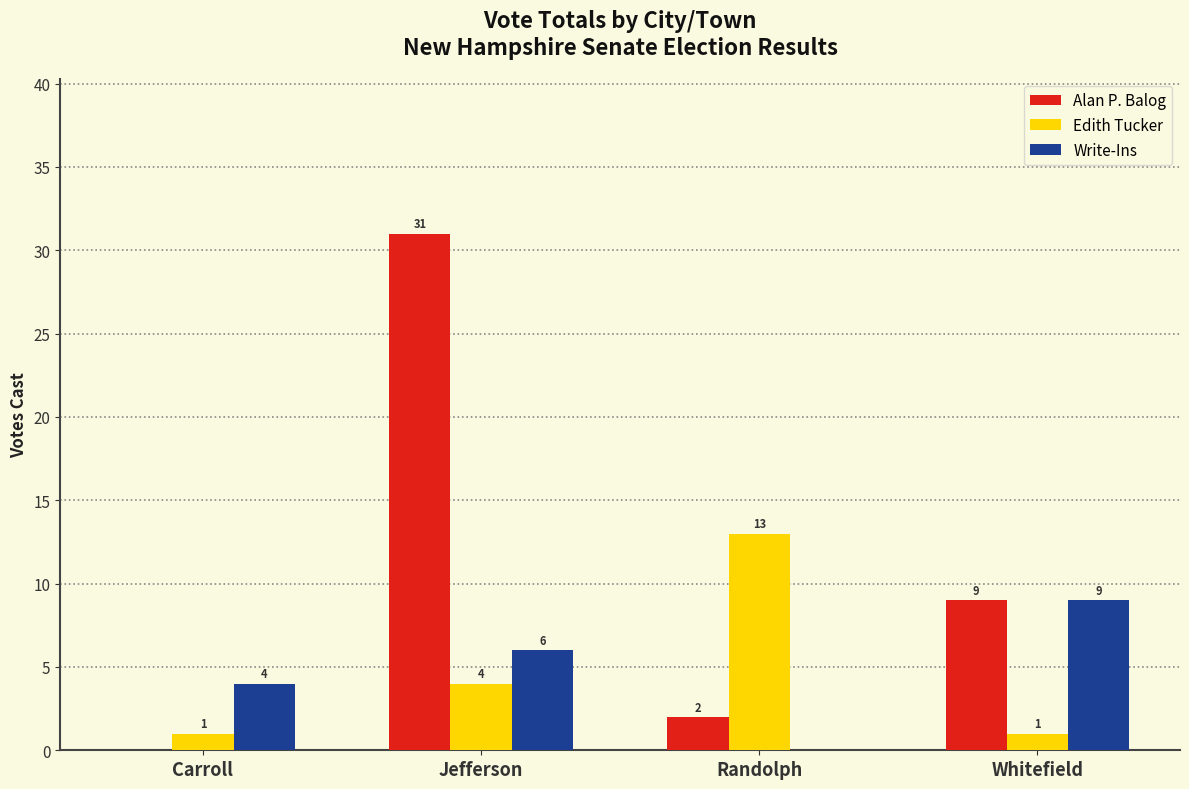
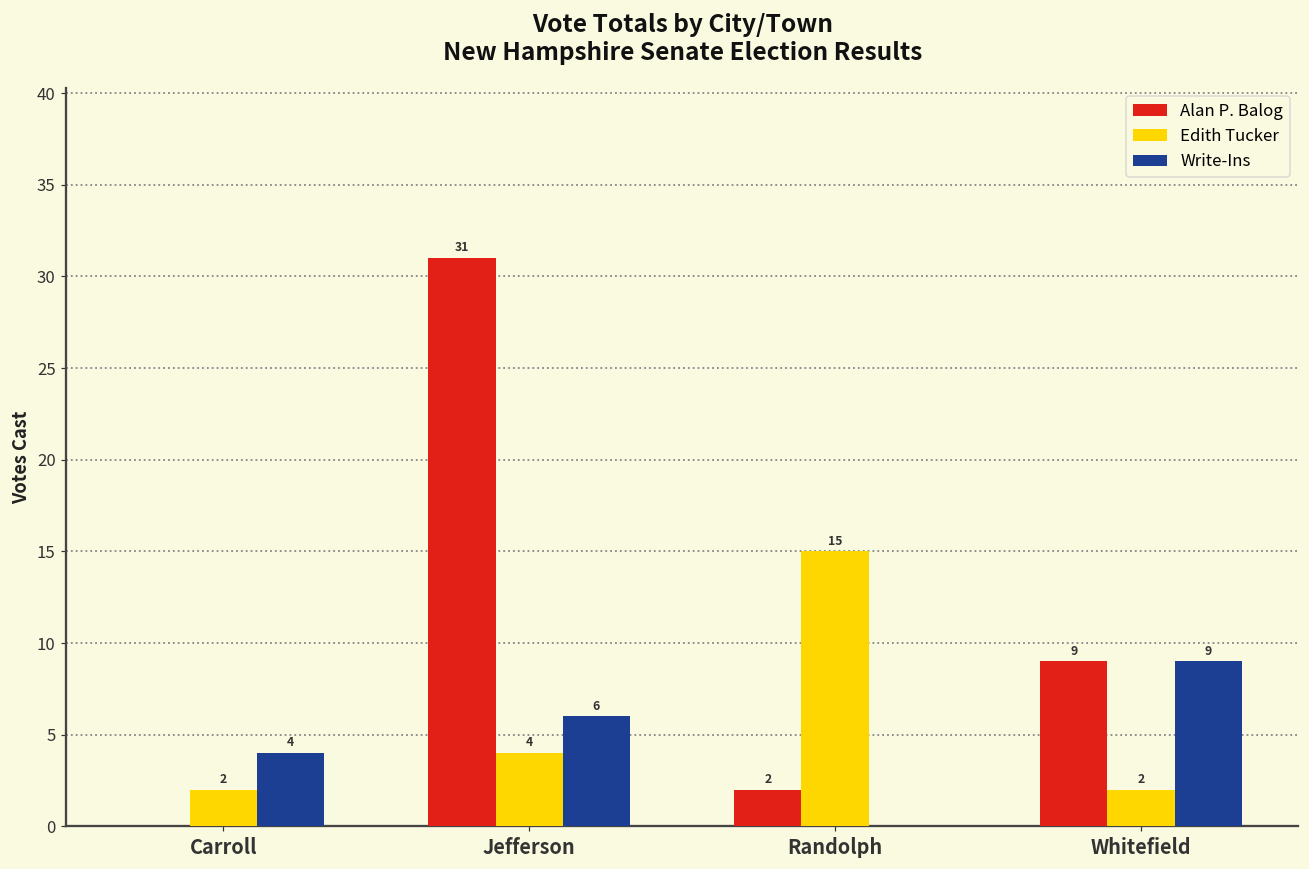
  {
    "Alan P. Balog": {
      "Jefferson": 31,
      "Randolph": 2,
      "Whitefield": 9
    },
    "Edith Tucker": {
-     "Carroll": 1,
+     "Carroll": 2,
      "Jefferson": 4,
-     "Randolph": 13,
-     "Whitefield": 1
+     "Randolph": 15,
+     "Whitefield": 2
    },
    "Write-Ins": {
      "Carroll": 4,
      "Jefferson": 6,
      "Whitefield": 9
    }
  }
